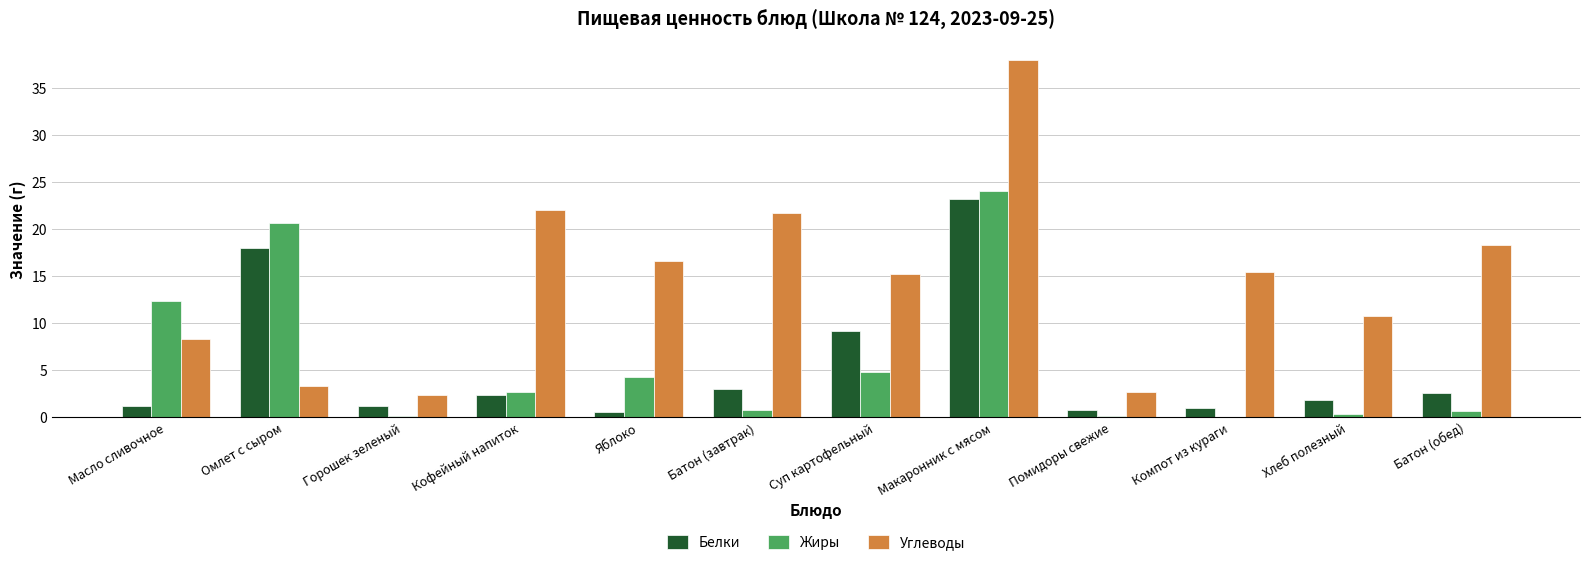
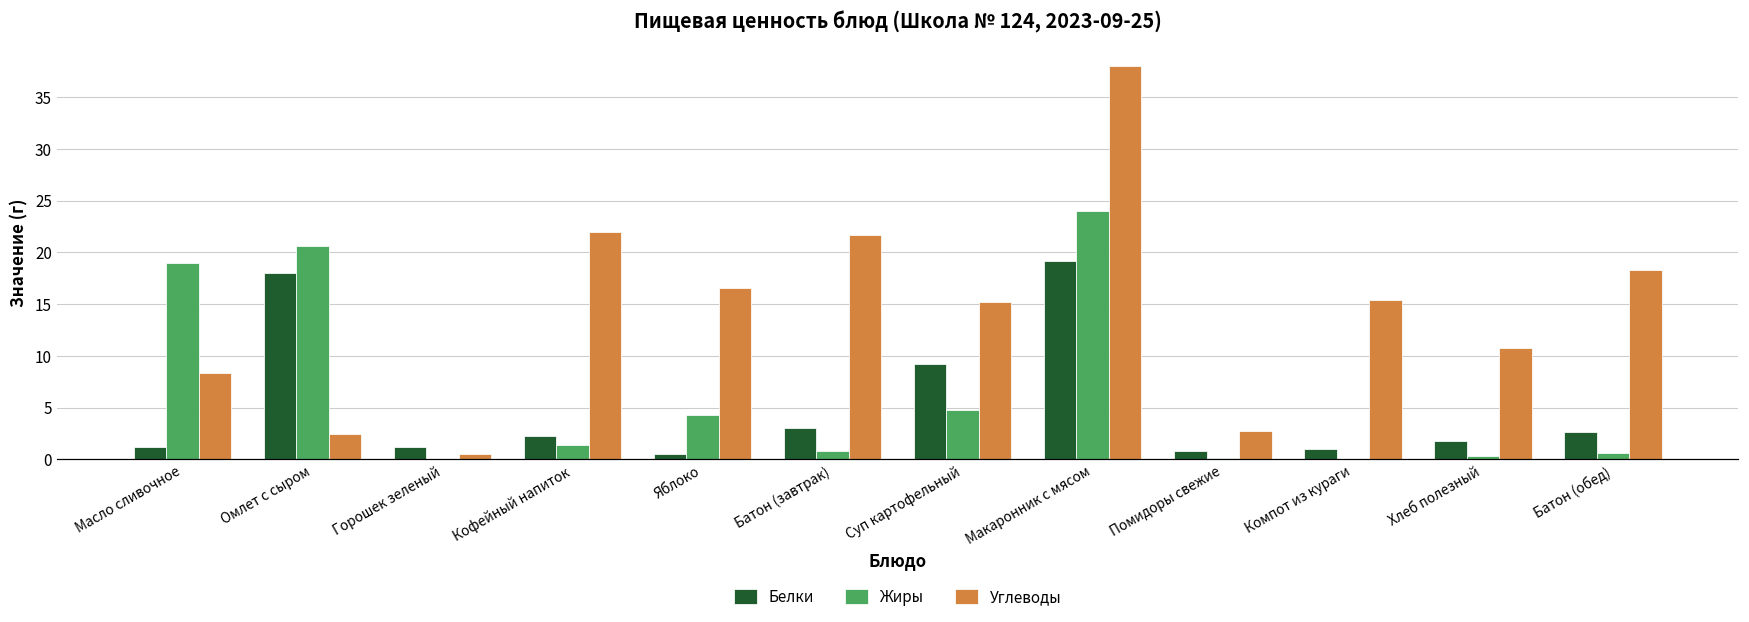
  {
    "Белки": {
      "Масло сливочное": 1,
      "Омлет с сыром": 18,
      "Горошек зеленый": 1,
      "Кофейный напиток": 2,
      "Яблоко": 1,
      "Батон (завтрак)": 3,
      "Суп картофельный": 9,
-     "Макаронник с мясом": 23,
+     "Макаронник с мясом": 19,
      "Помидоры свежие": 1,
      "Компот из кураги": 1,
      "Хлеб полезный": 2,
      "Батон (обед)": 3
    },
    "Жиры": {
-     "Масло сливочное": 12,
+     "Масло сливочное": 19,
      "Омлет с сыром": 21,
-     "Кофейный напиток": 3,
+     "Кофейный напиток": 1,
      "Яблоко": 4,
      "Батон (завтрак)": 1,
      "Суп картофельный": 5,
      "Макаронник с мясом": 24,
      "Компот из кураги": 0,
      "Хлеб полезный": 0,
      "Батон (обед)": 1
    },
    "Углеводы": {
      "Масло сливочное": 8,
-     "Омлет с сыром": 3,
-     "Горошек зеленый": 2,
+     "Омлет с сыром": 2,
+     "Горошек зеленый": 1,
      "Кофейный напиток": 22,
      "Яблоко": 17,
      "Батон (завтрак)": 22,
      "Суп картофельный": 15,
      "Макаронник с мясом": 38,
      "Помидоры свежие": 3,
      "Компот из кураги": 15,
      "Хлеб полезный": 11,
      "Батон (обед)": 18
    }
  }
